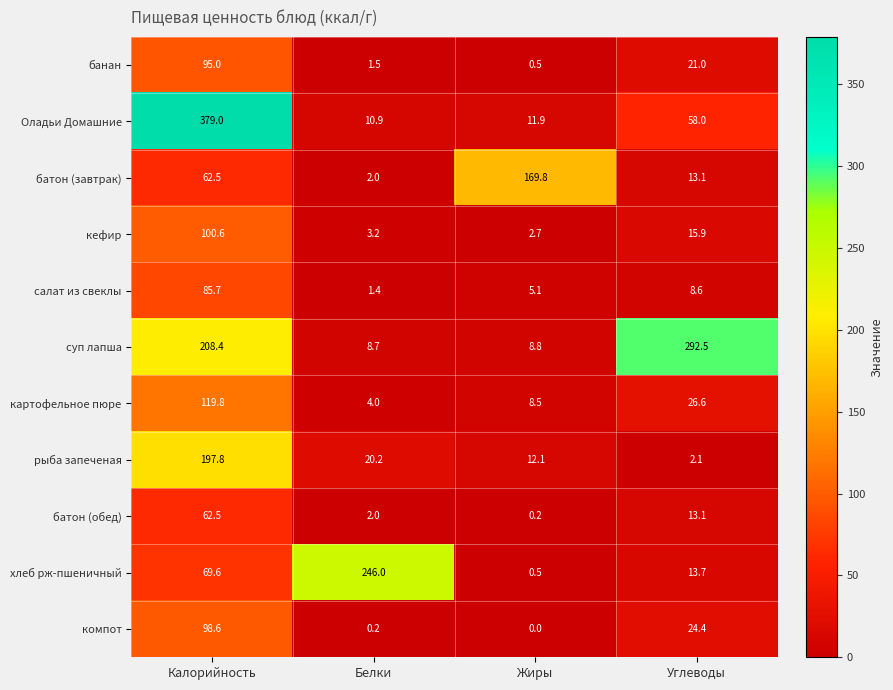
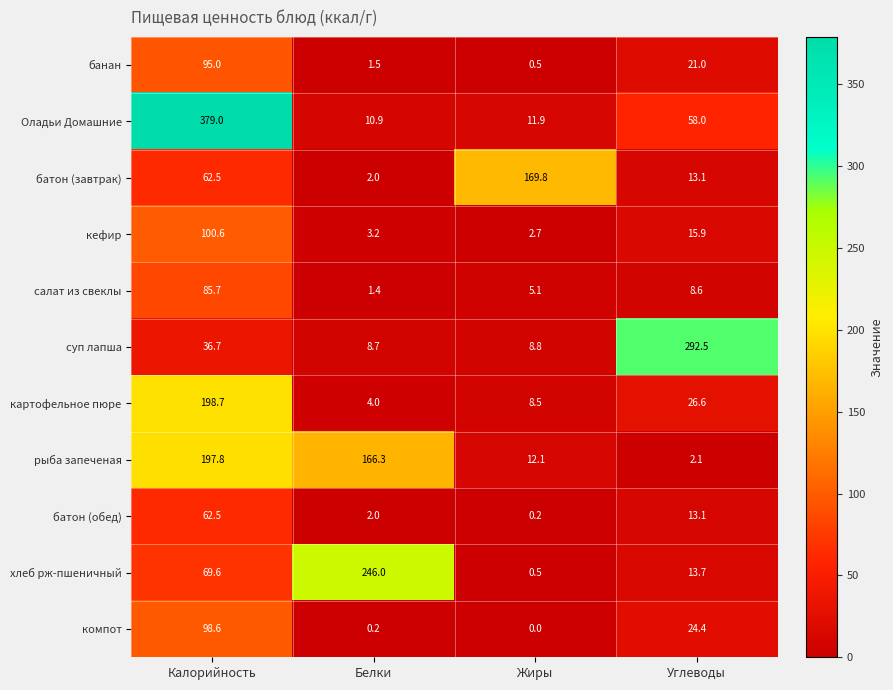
  {
    "банан": {
      "Калорийность": 95.0,
      "Белки": 1.5,
      "Жиры": 0.5,
      "Углеводы": 21.0
    },
    "Оладьи Домашние": {
      "Калорийность": 379.0,
      "Белки": 10.9,
      "Жиры": 11.9,
      "Углеводы": 58.0
    },
    "батон (завтрак)": {
      "Калорийность": 62.5,
      "Белки": 2.0,
      "Жиры": 169.8,
      "Углеводы": 13.1
    },
    "кефир": {
      "Калорийность": 100.6,
      "Белки": 3.2,
      "Жиры": 2.7,
      "Углеводы": 15.9
    },
    "салат из свеклы": {
      "Калорийность": 85.7,
      "Белки": 1.4,
      "Жиры": 5.1,
      "Углеводы": 8.6
    },
    "суп лапша": {
-     "Калорийность": 208.4,
+     "Калорийность": 36.7,
      "Белки": 8.7,
      "Жиры": 8.8,
      "Углеводы": 292.5
    },
    "картофельное пюре": {
-     "Калорийность": 119.8,
+     "Калорийность": 198.7,
      "Белки": 4.0,
      "Жиры": 8.5,
      "Углеводы": 26.6
    },
    "рыба запеченая": {
      "Калорийность": 197.8,
-     "Белки": 20.2,
+     "Белки": 166.3,
      "Жиры": 12.1,
      "Углеводы": 2.1
    },
    "батон (обед)": {
      "Калорийность": 62.5,
      "Белки": 2.0,
      "Жиры": 0.2,
      "Углеводы": 13.1
    },
    "хлеб рж-пшеничный": {
      "Калорийность": 69.6,
      "Белки": 246.0,
      "Жиры": 0.5,
      "Углеводы": 13.7
    },
    "компот": {
      "Калорийность": 98.6,
      "Белки": 0.2,
      "Жиры": 0.0,
      "Углеводы": 24.4
    }
  }
